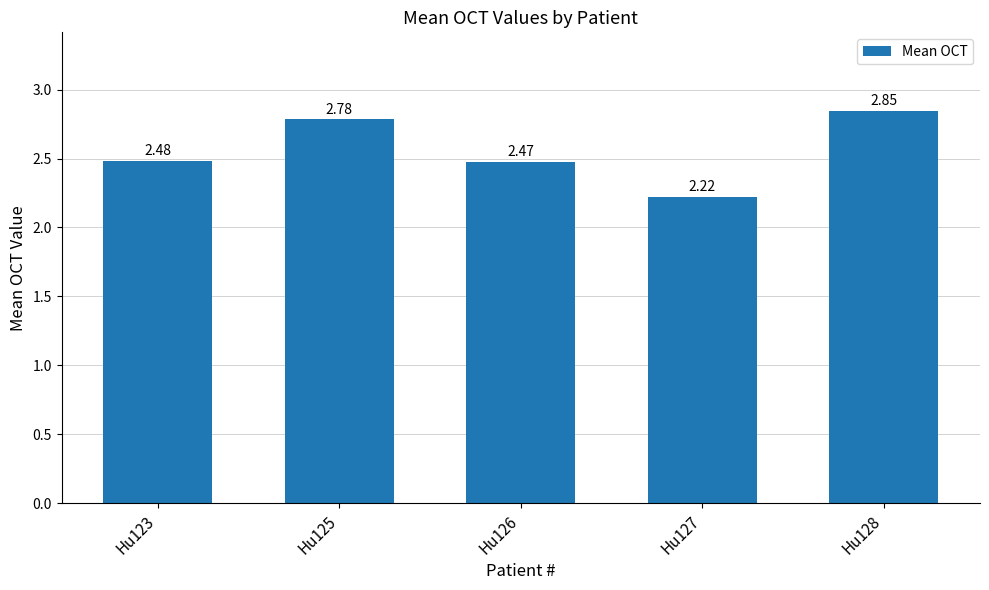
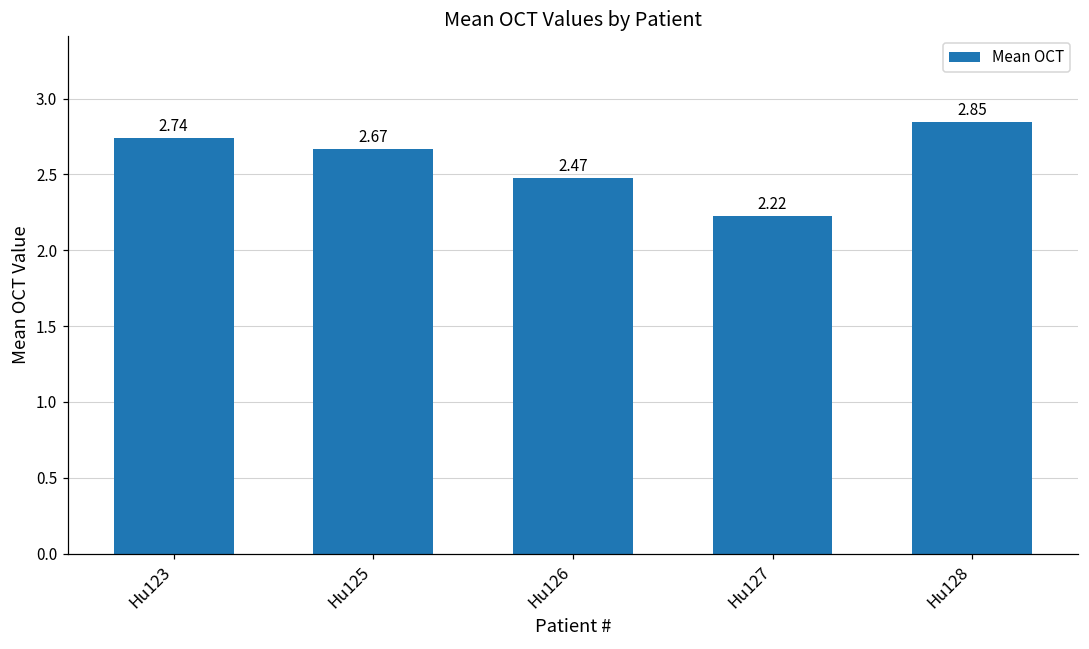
  {
-   "Hu123": 2.48,
-   "Hu125": 2.78,
+   "Hu123": 2.74,
+   "Hu125": 2.67,
    "Hu126": 2.47,
    "Hu127": 2.22,
    "Hu128": 2.85
  }
